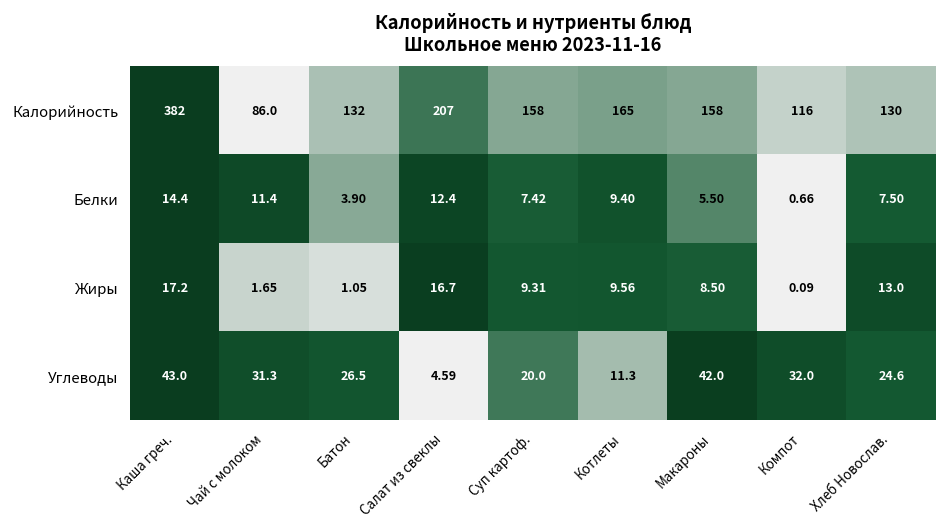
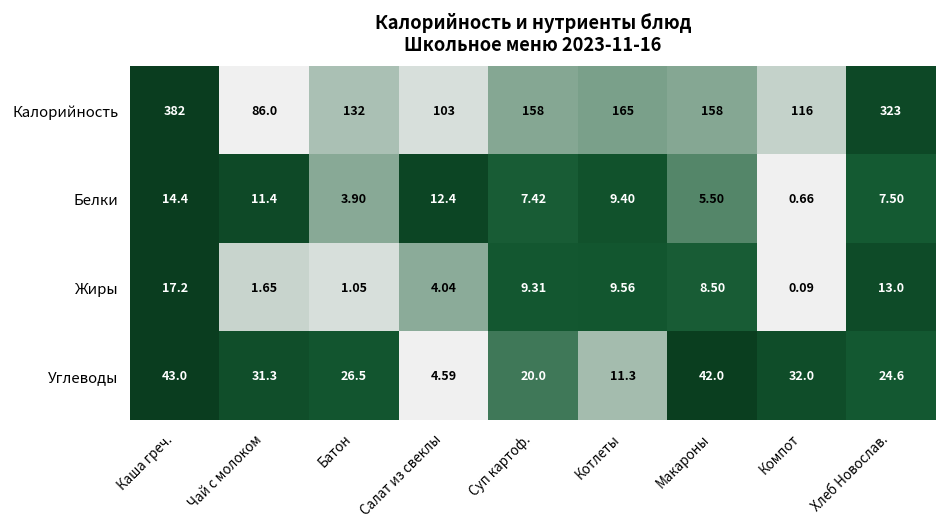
  {
    "Калорийность": {
      "Каша греч.": 382,
      "Чай с молоком": 86.0,
      "Батон": 132,
-     "Салат из свеклы": 207,
+     "Салат из свеклы": 103,
      "Суп картоф.": 158,
      "Котлеты": 165,
      "Макароны": 158,
      "Компот": 116,
-     "Хлеб Новослав.": 130
+     "Хлеб Новослав.": 323
    },
    "Белки": {
      "Каша греч.": 14.4,
      "Чай с молоком": 11.4,
      "Батон": 3.90,
      "Салат из свеклы": 12.4,
      "Суп картоф.": 7.42,
      "Котлеты": 9.40,
      "Макароны": 5.50,
      "Компот": 0.66,
      "Хлеб Новослав.": 7.50
    },
    "Жиры": {
      "Каша греч.": 17.2,
      "Чай с молоком": 1.65,
      "Батон": 1.05,
-     "Салат из свеклы": 16.7,
+     "Салат из свеклы": 4.04,
      "Суп картоф.": 9.31,
      "Котлеты": 9.56,
      "Макароны": 8.50,
      "Компот": 0.09,
      "Хлеб Новослав.": 13.0
    },
    "Углеводы": {
      "Каша греч.": 43.0,
      "Чай с молоком": 31.3,
      "Батон": 26.5,
      "Салат из свеклы": 4.59,
      "Суп картоф.": 20.0,
      "Котлеты": 11.3,
      "Макароны": 42.0,
      "Компот": 32.0,
      "Хлеб Новослав.": 24.6
    }
  }
